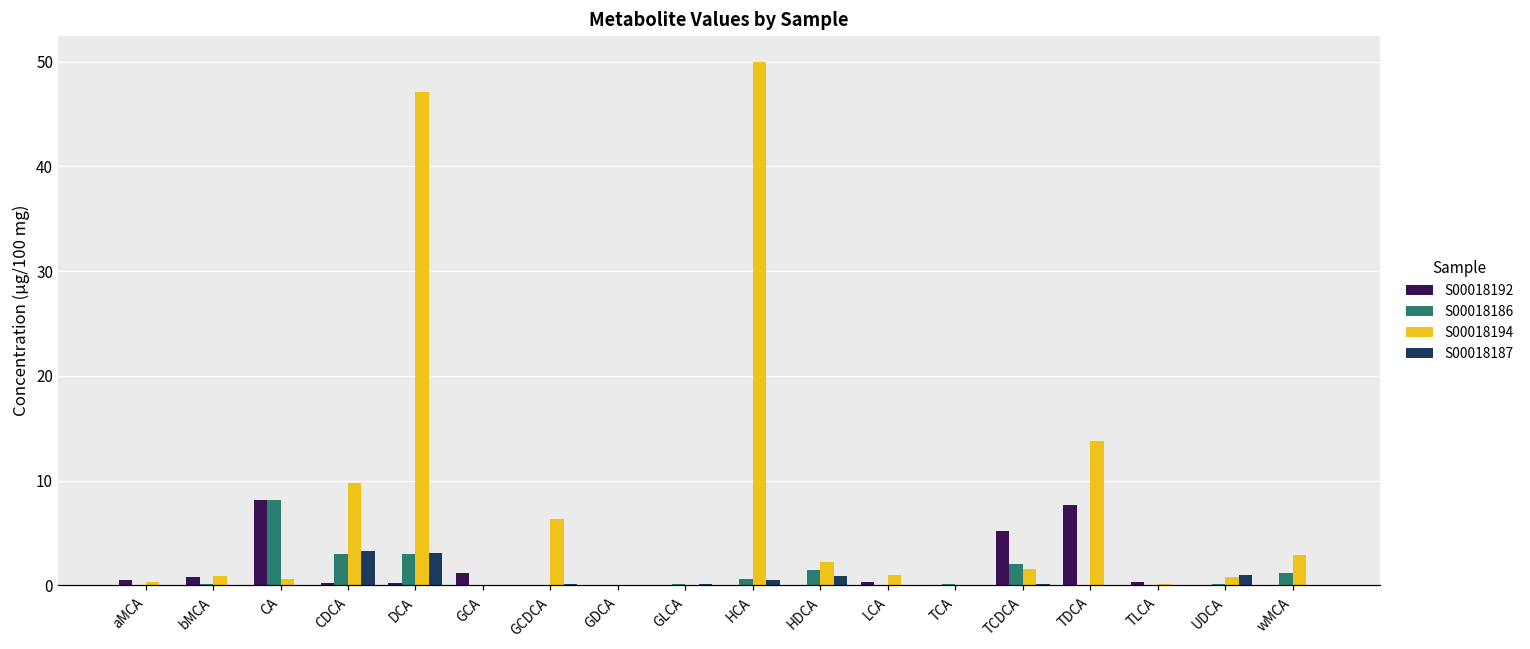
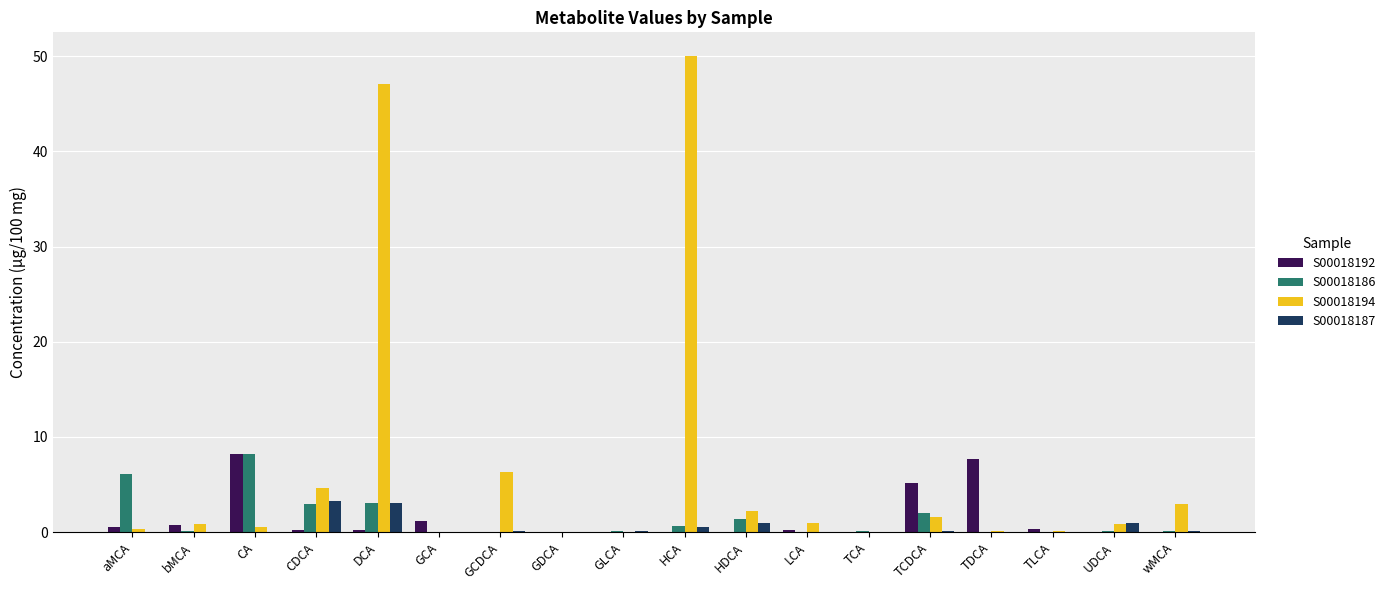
  {
    "S00018186": {
-     "aMCA": 0,
+     "aMCA": 6,
      "CA": 8,
      "CDCA": 3,
      "DCA": 3,
      "HCA": 1,
      "HDCA": 1,
      "LCA": 0,
      "TCDCA": 2,
-     "wMCA": 1
+     "wMCA": 0
    },
    "S00018194": {
      "aMCA": 0,
      "bMCA": 1,
      "CA": 1,
-     "CDCA": 10,
+     "CDCA": 5,
      "DCA": 47,
      "GCA": 0,
      "GCDCA": 6,
      "HCA": 50,
      "HDCA": 2,
      "LCA": 1,
      "TCDCA": 2,
-     "TDCA": 14,
+     "TDCA": 0,
      "UDCA": 1,
      "wMCA": 3
    }
  }
